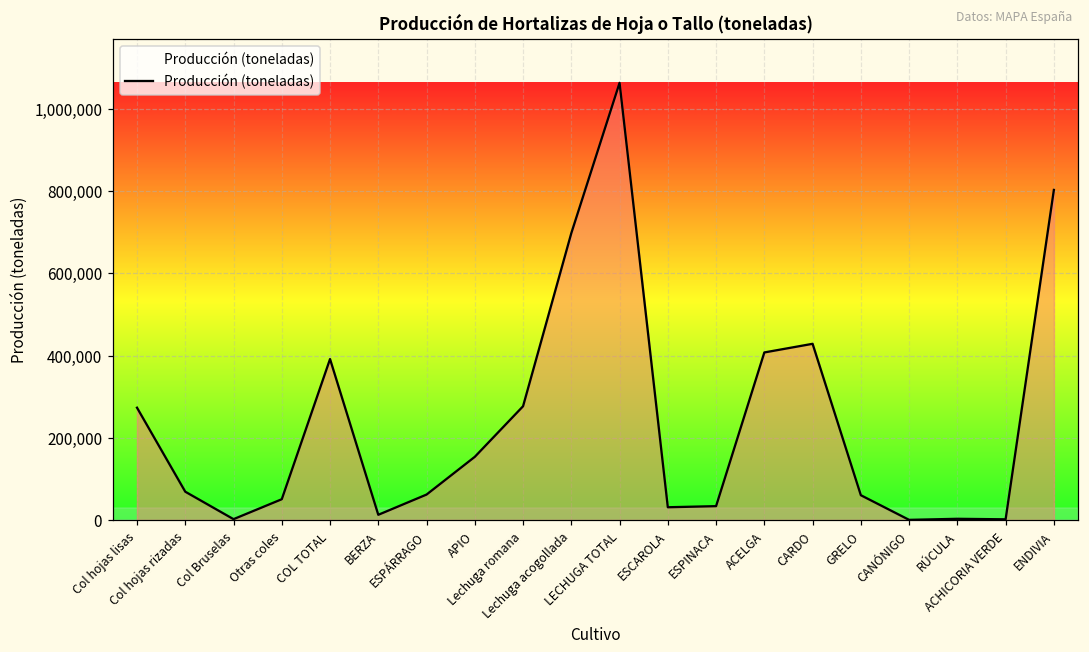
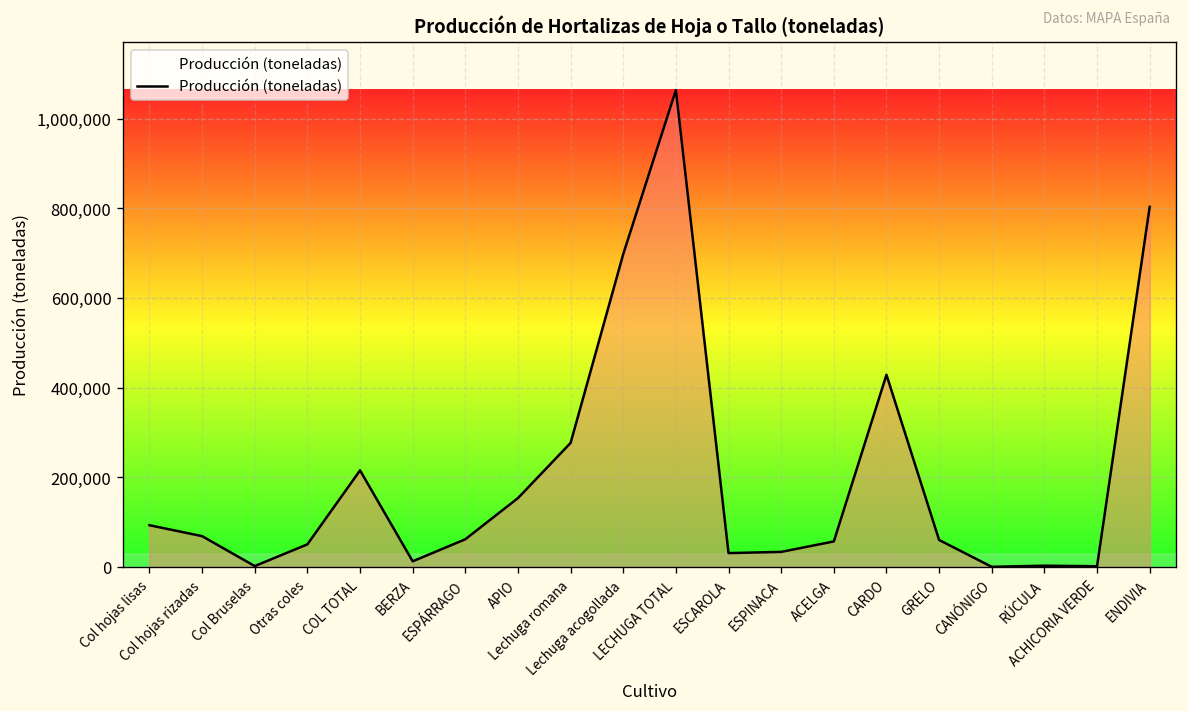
  {
-   "Col hojas lisas": "270,000",
+   "Col hojas lisas": "90,000",
    "Col hojas rizadas": "70,000",
    "Col Bruselas": "0",
    "Otras coles": "50,000",
-   "COL TOTAL": "390,000",
+   "COL TOTAL": "220,000",
    "BERZA": "10,000",
    "ESPÁRRAGO": "60,000",
    "APIO": "150,000",
    "Lechuga romana": "280,000",
    "Lechuga acogollada": "700,000",
    "LECHUGA TOTAL": "1,060,000",
    "ESCAROLA": "30,000",
    "ESPINACA": "30,000",
-   "ACELGA": "410,000",
+   "ACELGA": "60,000",
    "CARDO": "430,000",
    "GRELO": "60,000",
    "CANÓNIGO": "0",
    "RÚCULA": "0",
    "ACHICORIA VERDE": "0",
    "ENDIVIA": "800,000"
  }
